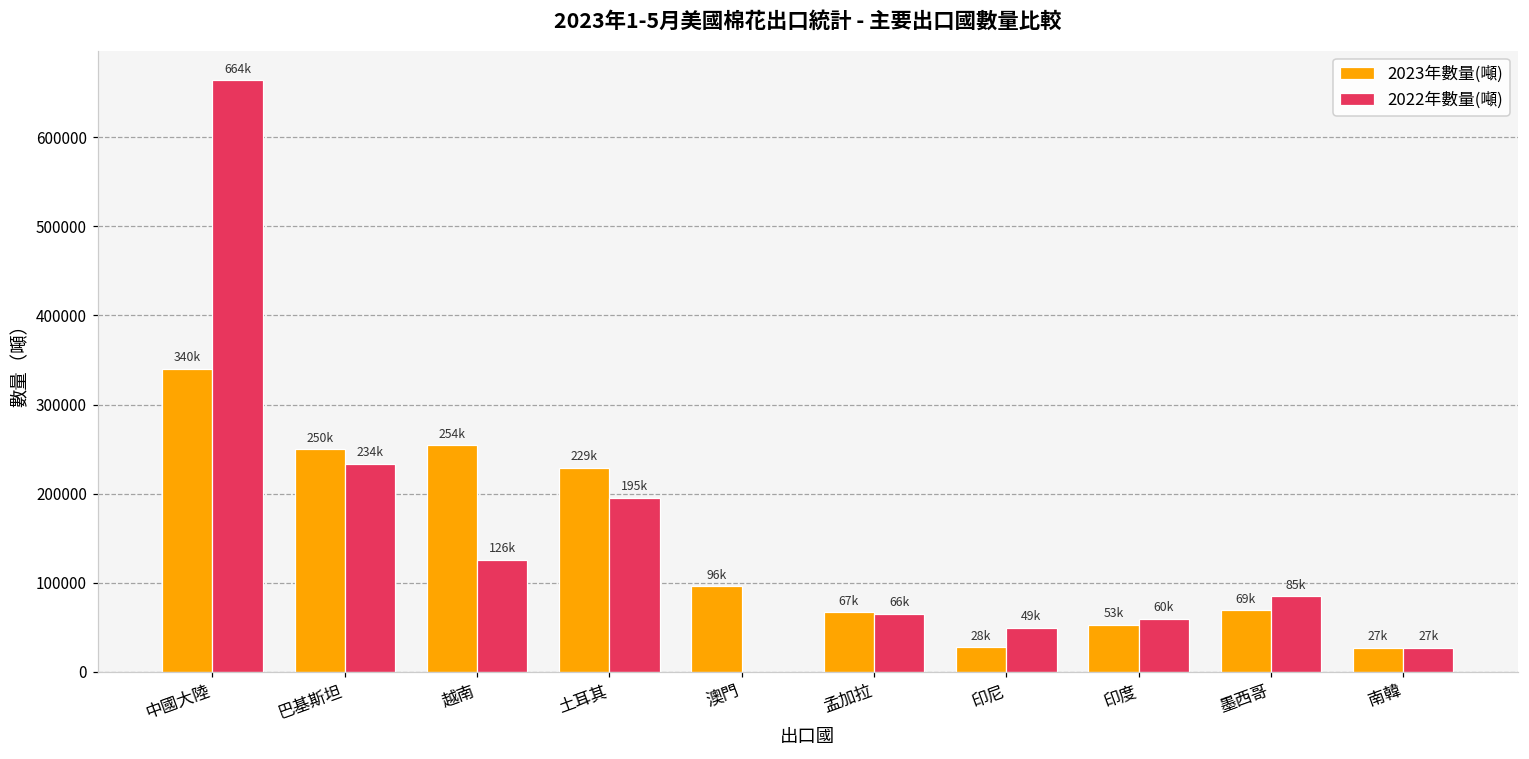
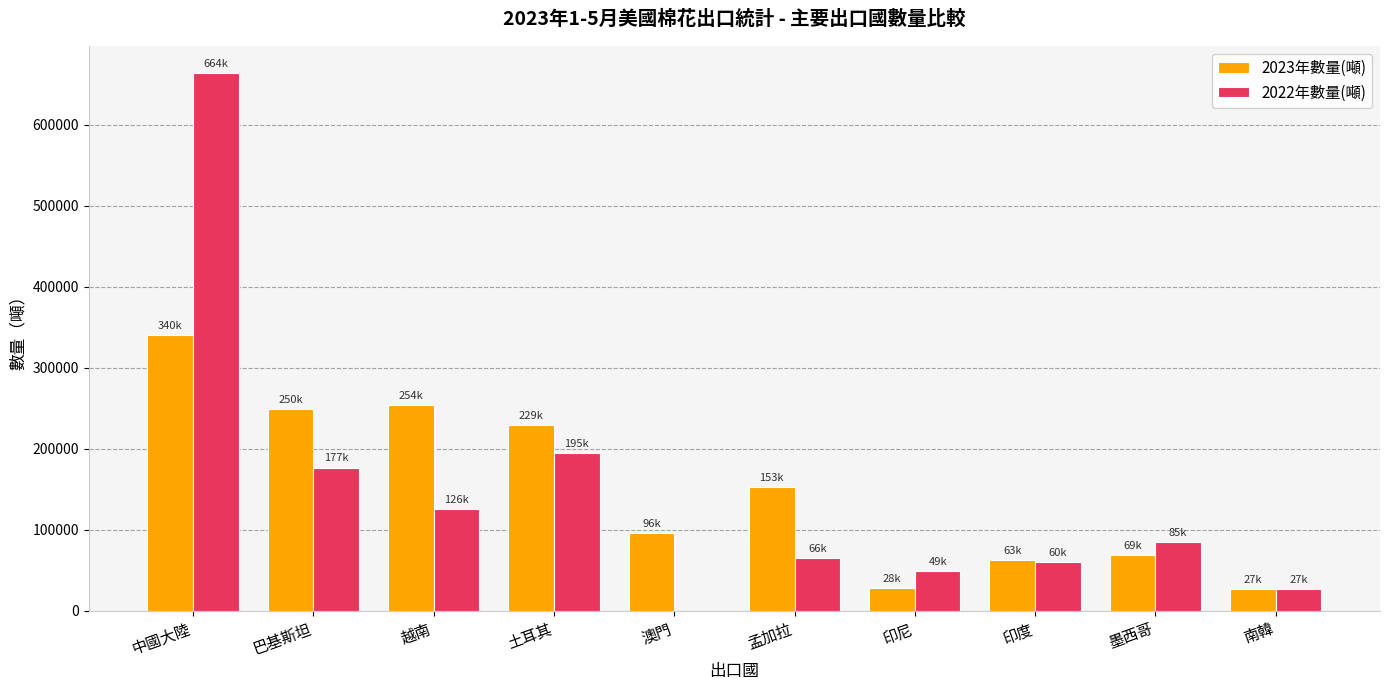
  {
    "2023年數量(噸)": {
      "中國大陸": "340k",
      "巴基斯坦": "250k",
      "越南": "254k",
      "土耳其": "229k",
      "澳門": "96k",
-     "孟加拉": "67k",
+     "孟加拉": "153k",
      "印尼": "28k",
-     "印度": "53k",
+     "印度": "63k",
      "墨西哥": "69k",
      "南韓": "27k"
    },
    "2022年數量(噸)": {
      "中國大陸": "664k",
-     "巴基斯坦": "234k",
+     "巴基斯坦": "177k",
      "越南": "126k",
      "土耳其": "195k",
      "孟加拉": "66k",
      "印尼": "49k",
      "印度": "60k",
      "墨西哥": "85k",
      "南韓": "27k"
    }
  }
